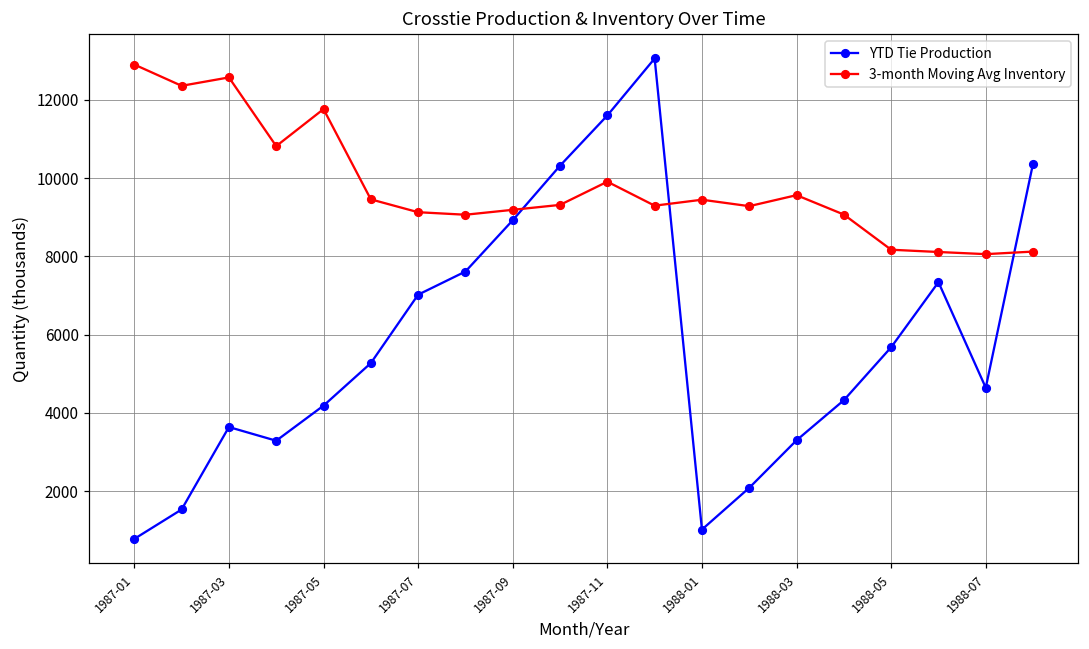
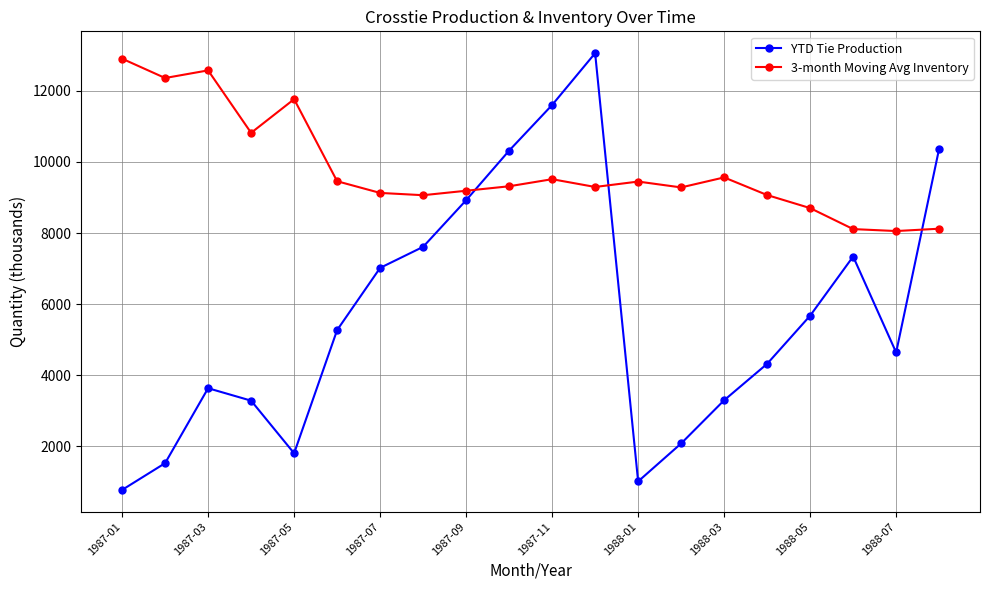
  {
    "YTD Tie Production": {
      "1987-01": 800,
      "1987-03": 3600,
-     "1987-05": 4200,
+     "1987-05": 1800,
      "1987-07": 7000,
      "1987-09": 8900,
      "1987-11": 11600,
      "1988-01": 1000,
      "1988-03": 3300,
      "1988-05": 5700,
      "1988-07": 4600
    },
    "3-month Moving Avg Inventory": {
      "1987-01": 12900,
      "1987-03": 12600,
      "1987-05": 11800,
      "1987-07": 9100,
      "1987-09": 9200,
-     "1987-11": 9900,
+     "1987-11": 9500,
      "1988-01": 9400,
      "1988-03": 9600,
-     "1988-05": 8200,
+     "1988-05": 8700,
      "1988-07": 8100
    }
  }
